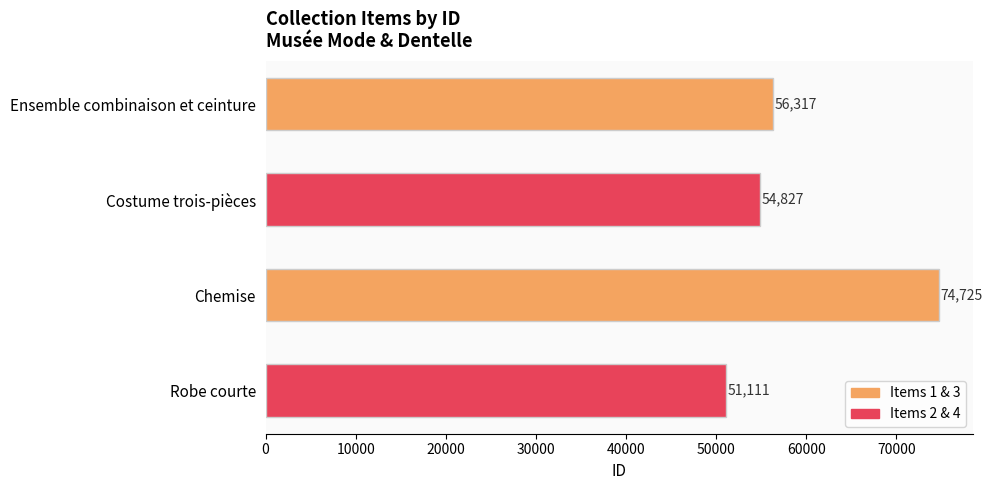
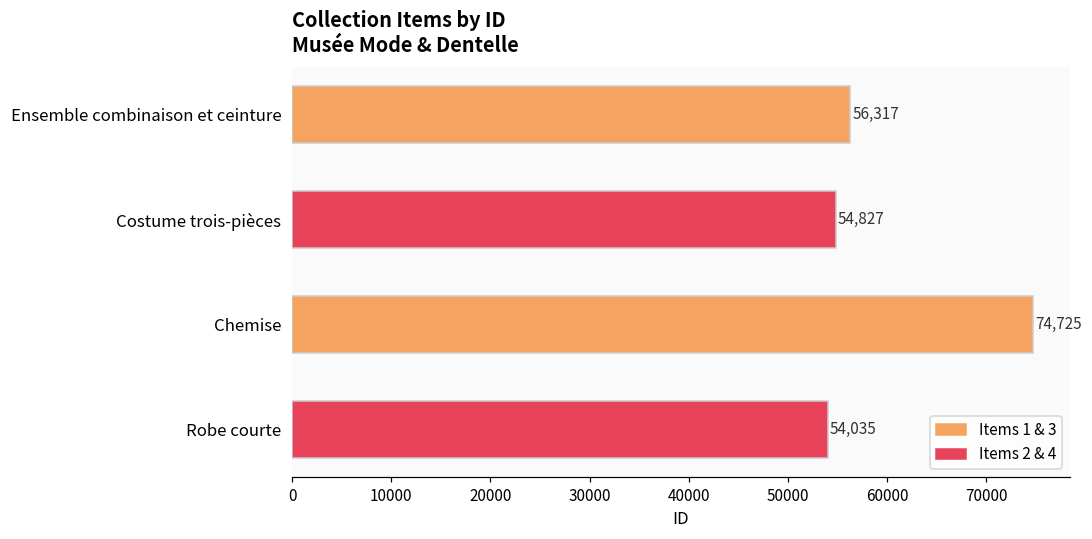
  {
    "Ensemble combinaison et ceinture": "56,317",
    "Costume trois-pièces": "54,827",
    "Chemise": "74,725",
-   "Robe courte": "51,111"
+   "Robe courte": "54,035"
  }
